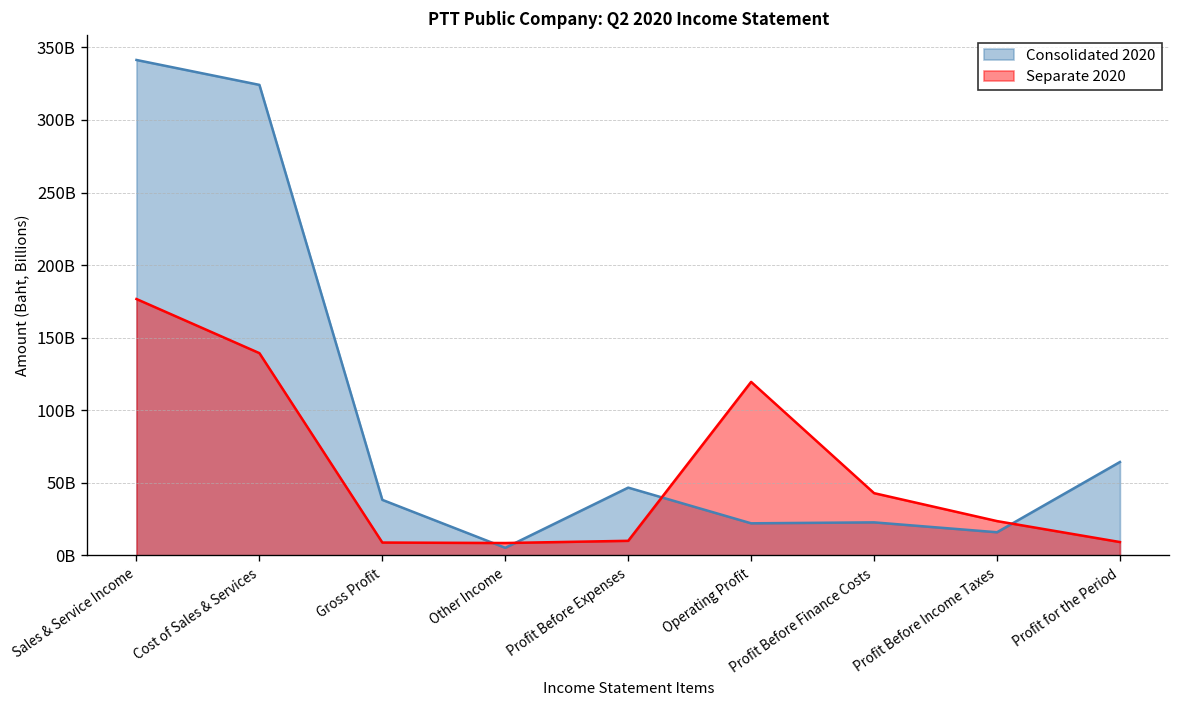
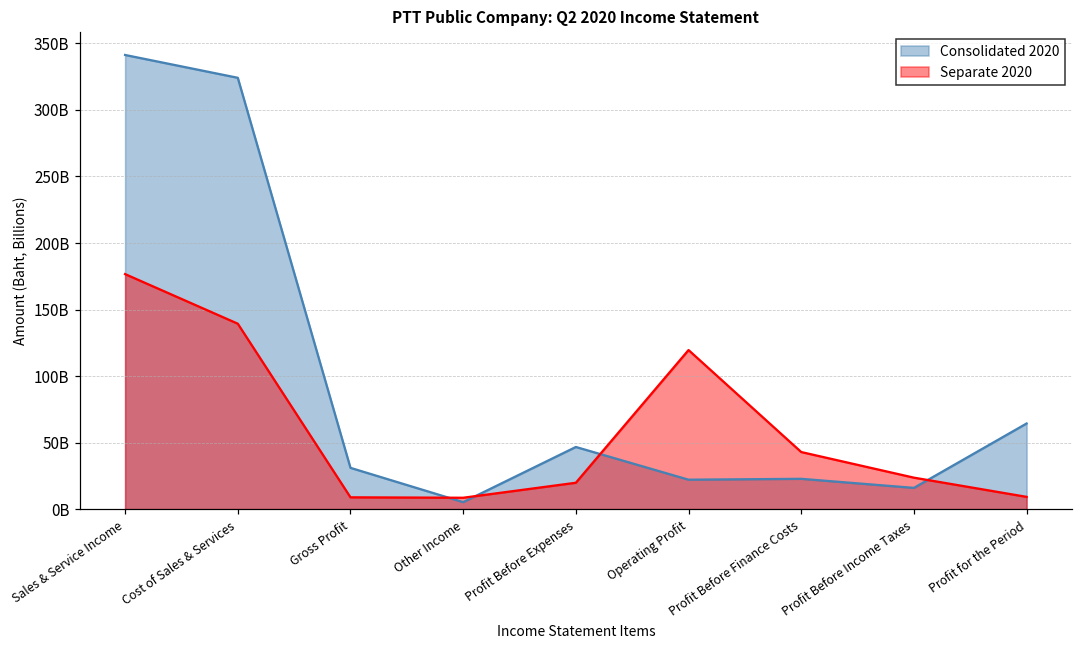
  {
    "Consolidated 2020": {
      "Sales & Service Income": 341000000000,
      "Cost of Sales & Services": 324000000000,
-     "Gross Profit": 38000000000,
+     "Gross Profit": 31000000000,
      "Other Income": 5000000000,
      "Profit Before Expenses": 47000000000,
      "Operating Profit": 22000000000,
      "Profit Before Finance Costs": 23000000000,
      "Profit Before Income Taxes": 16000000000,
      "Profit for the Period": 64000000000
    },
    "Separate 2020": {
      "Sales & Service Income": 177000000000,
      "Cost of Sales & Services": 139000000000,
      "Gross Profit": 9000000000,
      "Other Income": 9000000000,
-     "Profit Before Expenses": 10000000000,
+     "Profit Before Expenses": 20000000000,
      "Operating Profit": 120000000000,
      "Profit Before Finance Costs": 43000000000,
      "Profit Before Income Taxes": 24000000000,
      "Profit for the Period": 9000000000
    }
  }
